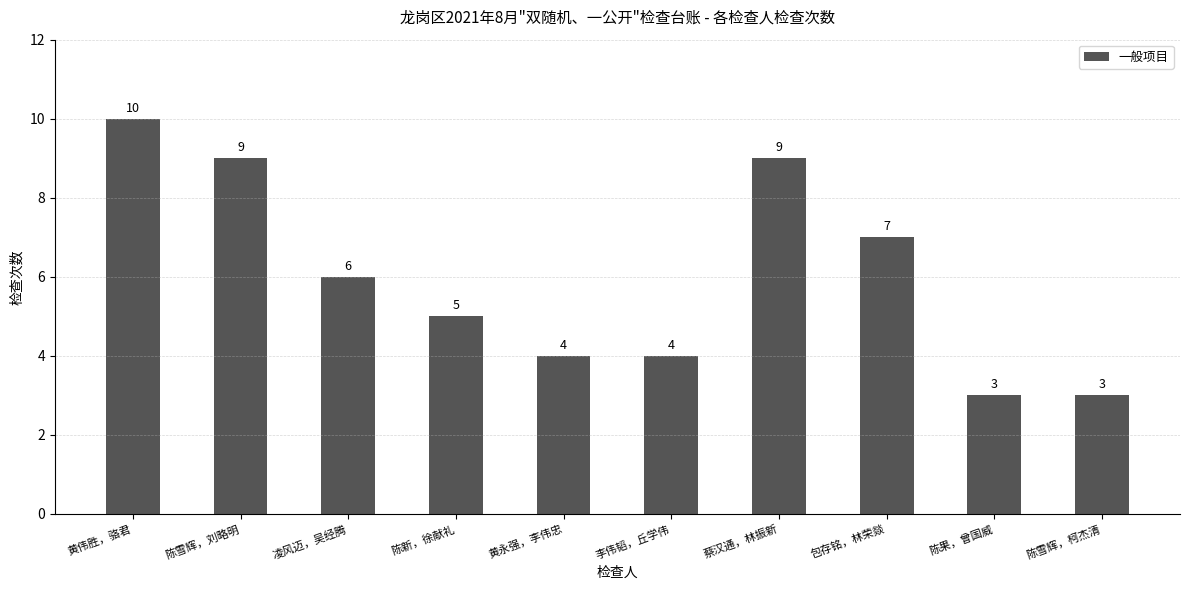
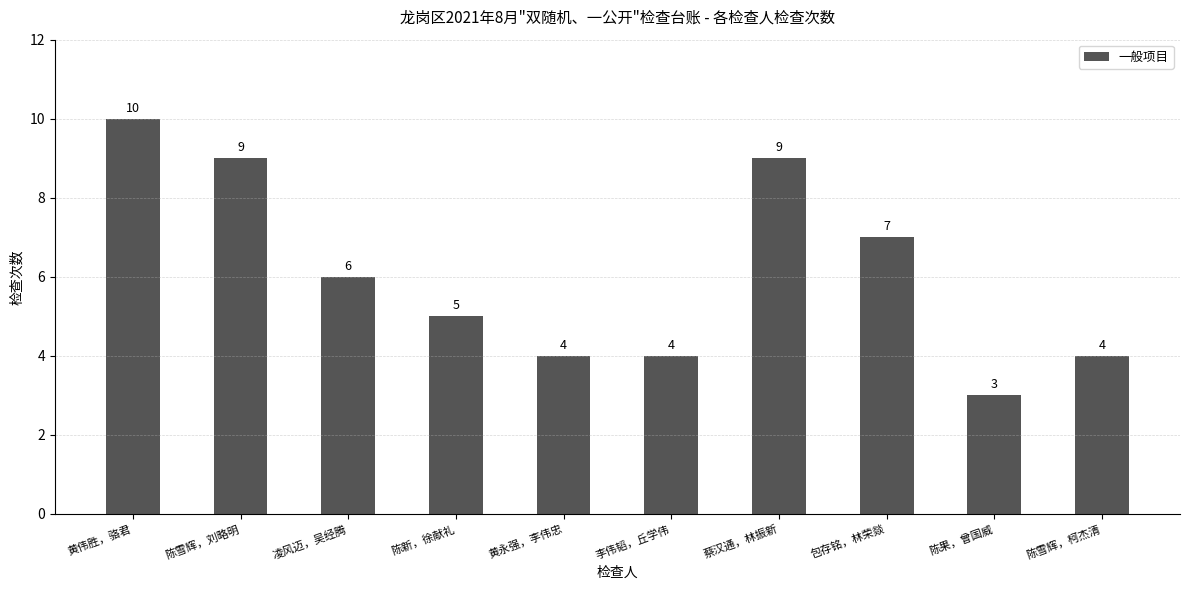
  {
    "黄伟胜，骆君": 10,
    "陈雪辉，刘略明": 9,
    "凌风迈，吴经腾": 6,
    "陈新，徐献礼": 5,
    "黄永强，李伟忠": 4,
    "李伟韬，丘学伟": 4,
    "蔡汉通，林振新": 9,
    "包存铭，林荣燚": 7,
    "陈果，曾国威": 3,
-   "陈雪辉，柯杰清": 3
+   "陈雪辉，柯杰清": 4
  }
